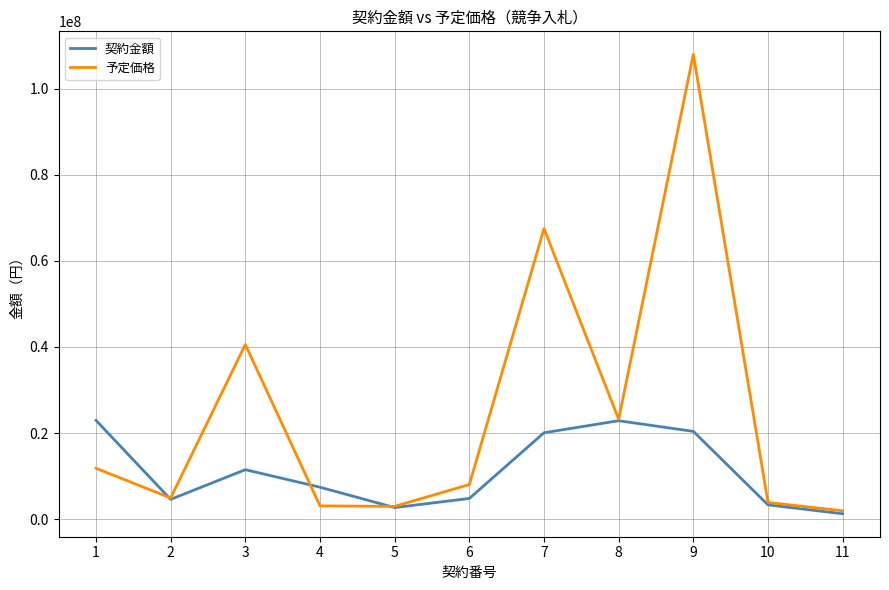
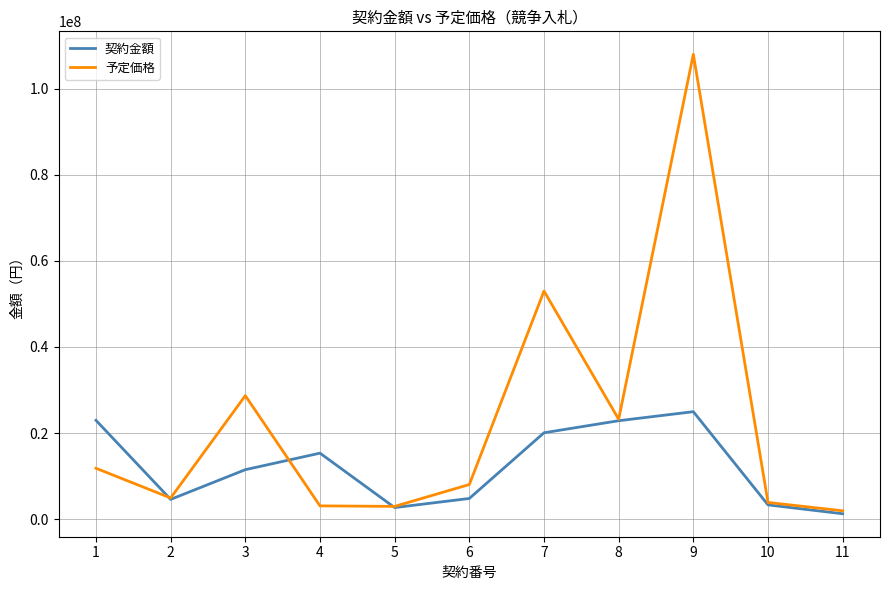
  {
    "契約金額": {
      "1": 23000000,
      "3": 11000000,
-     "4": 7000000,
+     "4": 15000000,
      "6": 5000000,
      "7": 20000000,
-     "9": 20000000,
+     "9": 25000000,
      "11": 1000000
    },
    "予定価格": {
      "1": 12000000,
-     "3": 41000000,
+     "3": 29000000,
      "4": 3000000,
      "6": 8000000,
-     "7": 68000000,
+     "7": 53000000,
      "9": 108000000,
      "11": 2000000
    }
  }
